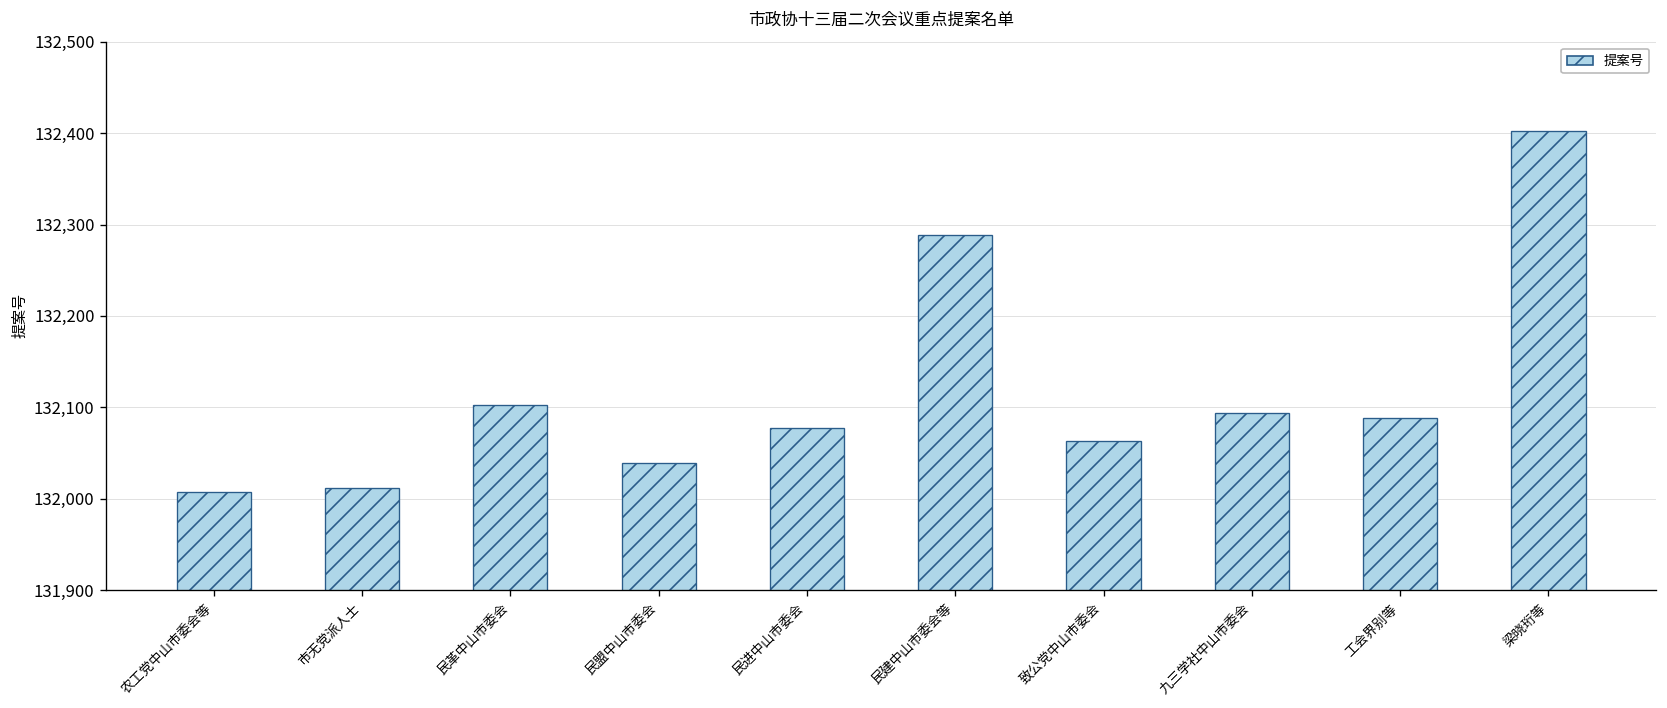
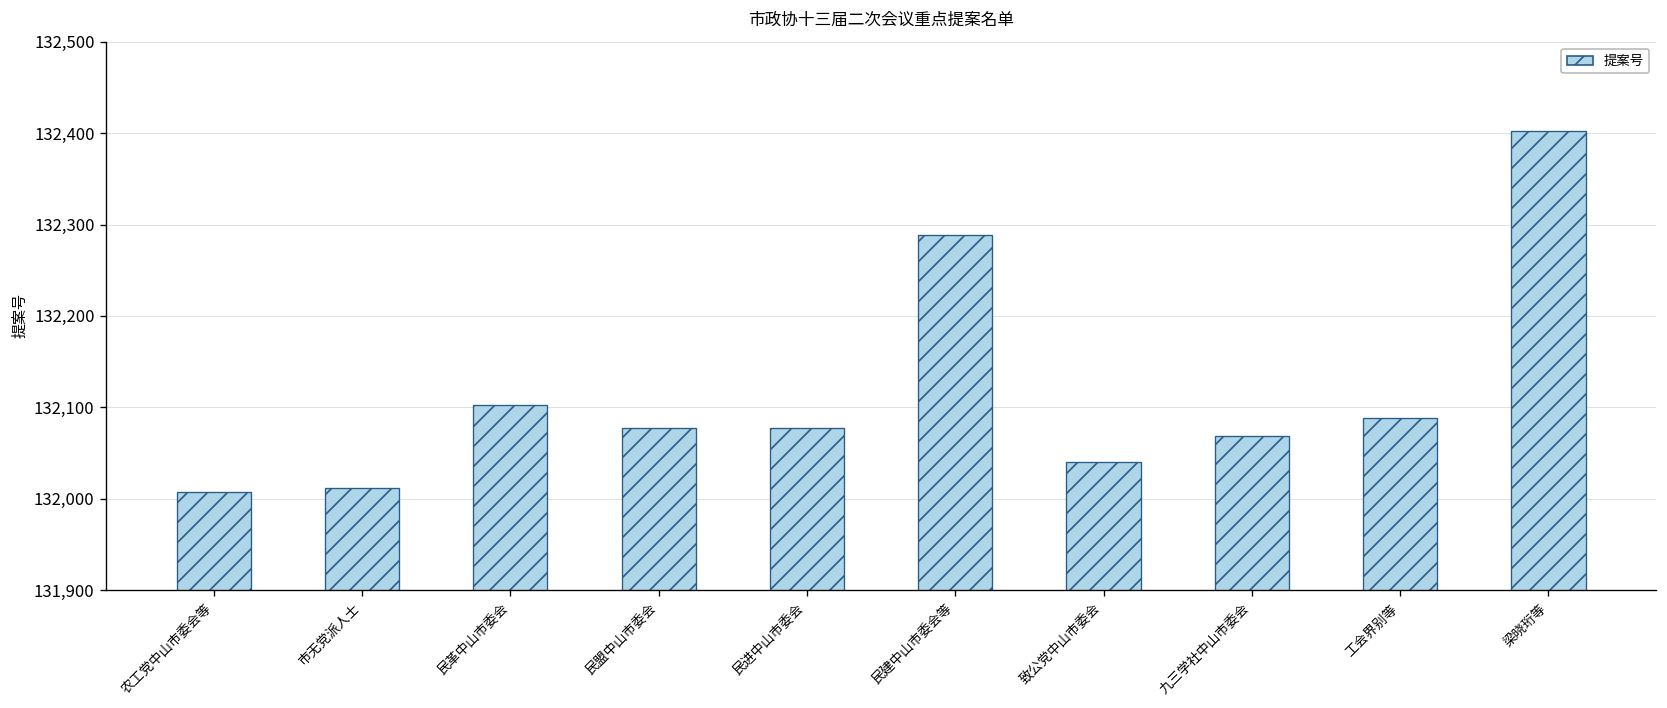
  {
    "农工党中山市委会等": "132,010",
    "市无党派人士": "132,010",
    "民革中山市委会": "132,100",
-   "民盟中山市委会": "132,040",
+   "民盟中山市委会": "132,080",
    "民进中山市委会": "132,080",
    "民建中山市委会等": "132,290",
-   "致公党中山市委会": "132,060",
-   "九三学社中山市委会": "132,090",
+   "致公党中山市委会": "132,040",
+   "九三学社中山市委会": "132,070",
    "工会界别等": "132,090",
    "梁晓珩等": "132,400"
  }
